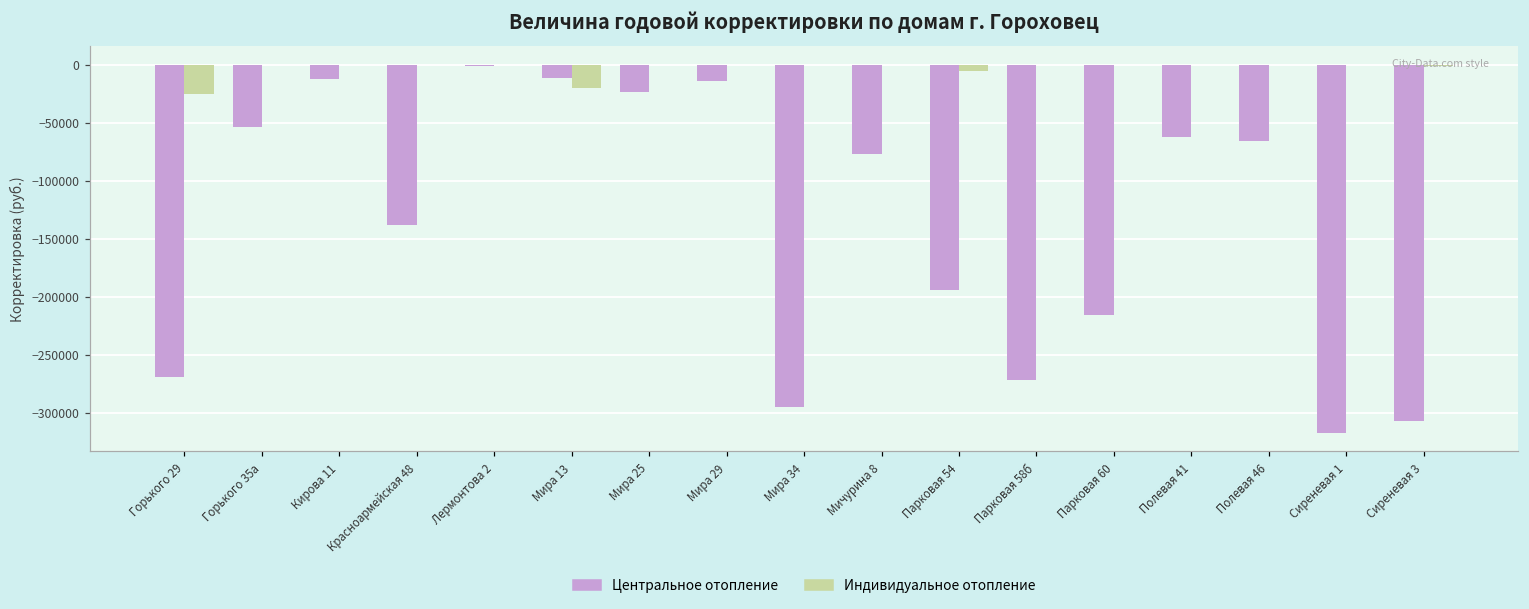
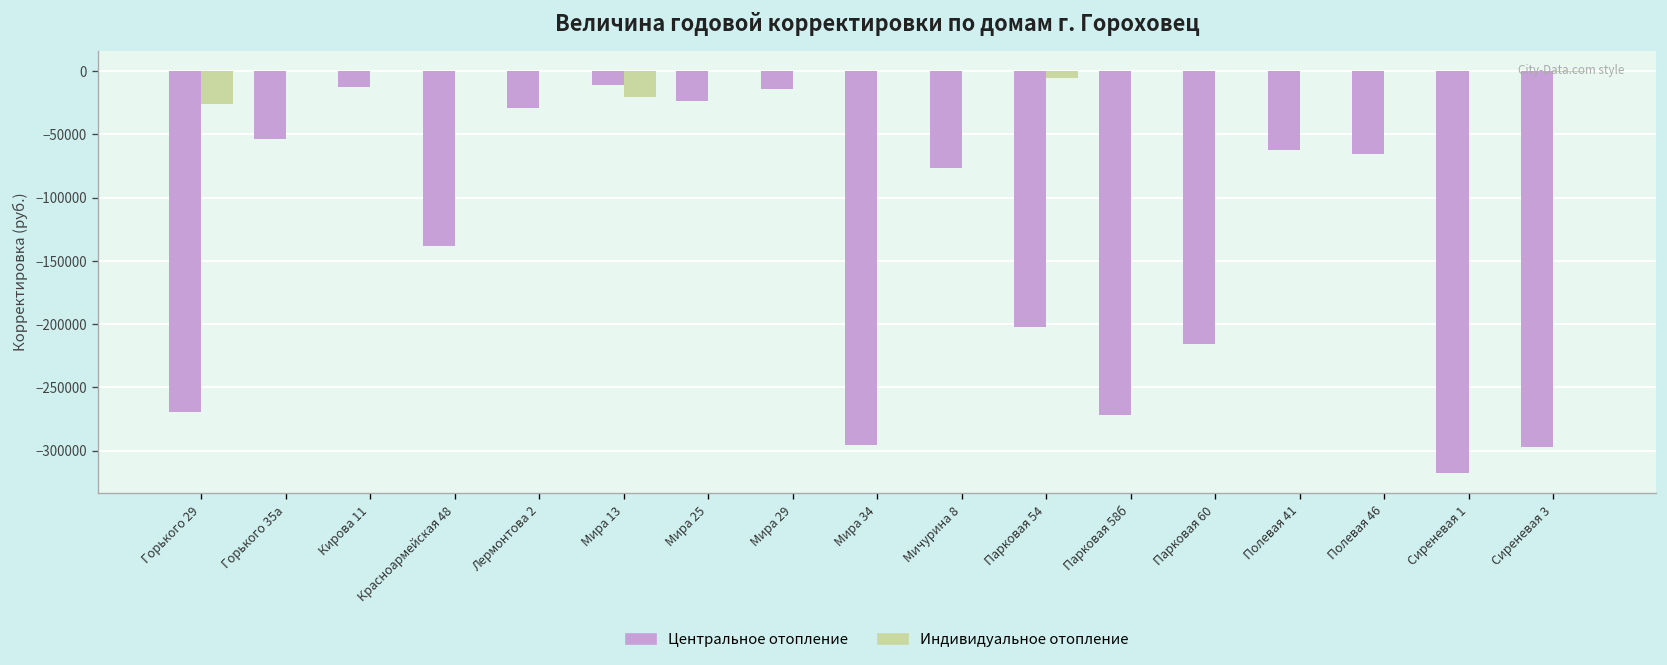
  {
    "Центральное отопление": {
      "Горького 29": -270000,
      "Горького 35а": -53000,
      "Кирова 11": -13000,
      "Красноармейская 48": -138000,
-     "Лермонтова 2": -1000,
+     "Лермонтова 2": -29000,
      "Мира 13": -11000,
      "Мира 25": -24000,
      "Мира 29": -14000,
      "Мира 34": -295000,
      "Мичурина 8": -77000,
-     "Парковая 54": -194000,
+     "Парковая 54": -202000,
      "Парковая 58б": -272000,
      "Парковая 60": -216000,
      "Полевая 41": -62000,
      "Полевая 46": -66000,
      "Сиреневая 1": -317000,
-     "Сиреневая 3": -307000
+     "Сиреневая 3": -297000
    },
    "Индивидуальное отопление": {
      "Горького 29": -26000,
      "Кирова 11": 0,
      "Красноармейская 48": 0,
      "Мира 13": -20000,
      "Мира 25": 0,
      "Мира 29": 0,
      "Мира 34": 0,
      "Мичурина 8": 0,
      "Парковая 54": -5000,
      "Парковая 58б": 0,
      "Полевая 46": 0,
      "Сиреневая 1": 0
    }
  }
